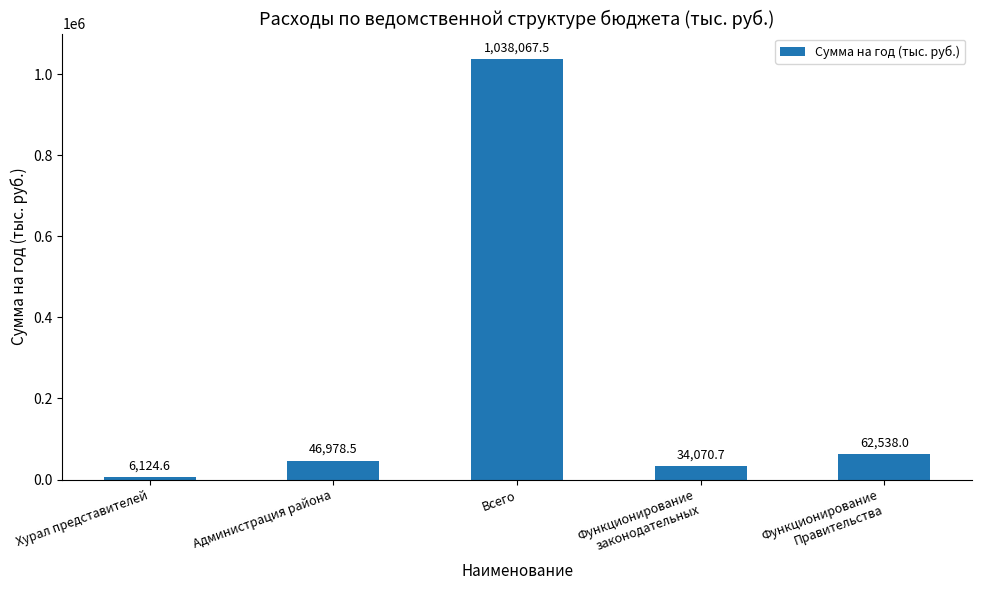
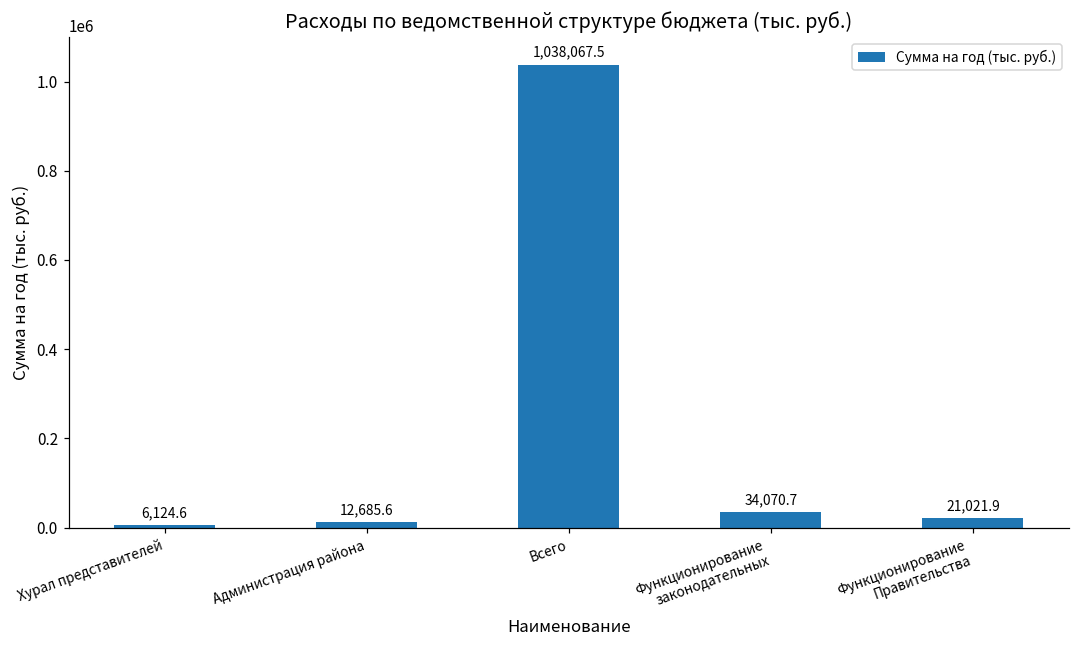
  {
    "Хурал представителей": "6,124.6",
-   "Администрация района": "46,978.5",
+   "Администрация района": "12,685.6",
    "Всего": "1,038,067.5",
    "Функционирование законодательных": "34,070.7",
-   "Функционирование Правительства": "62,538.0"
+   "Функционирование Правительства": "21,021.9"
  }
